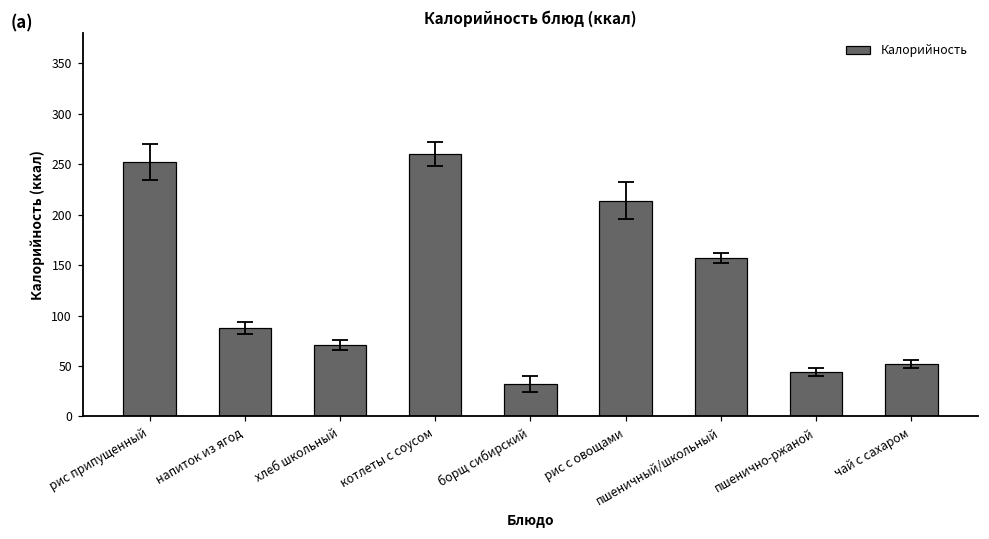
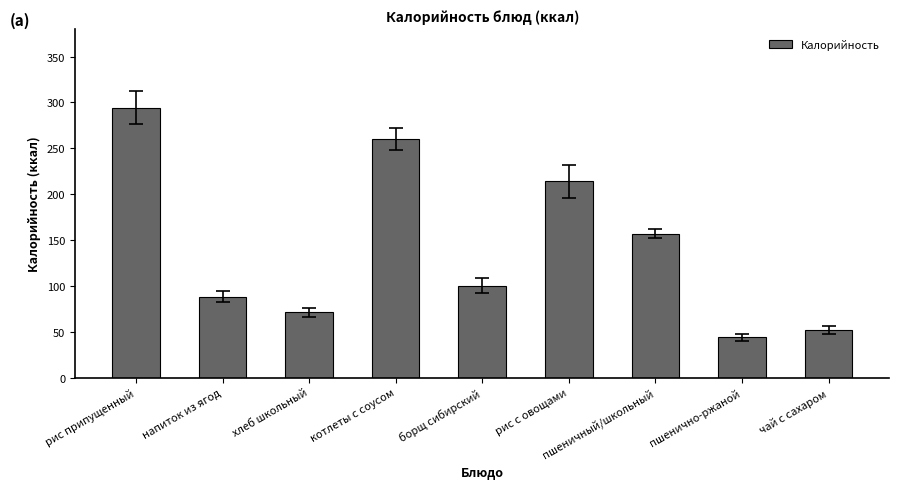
  {
    "Калорийность": {
-     "рис припущенный": 250,
+     "рис припущенный": 290,
      "напиток из ягод": 90,
      "хлеб школьный": 70,
      "котлеты с соусом": 260,
-     "борщ сибирский": 30,
+     "борщ сибирский": 100,
      "рис с овощами": 210,
      "пшеничный/школьный": 160,
      "пшенично-ржаной": 40,
      "чай с сахаром": 50
    }
  }
